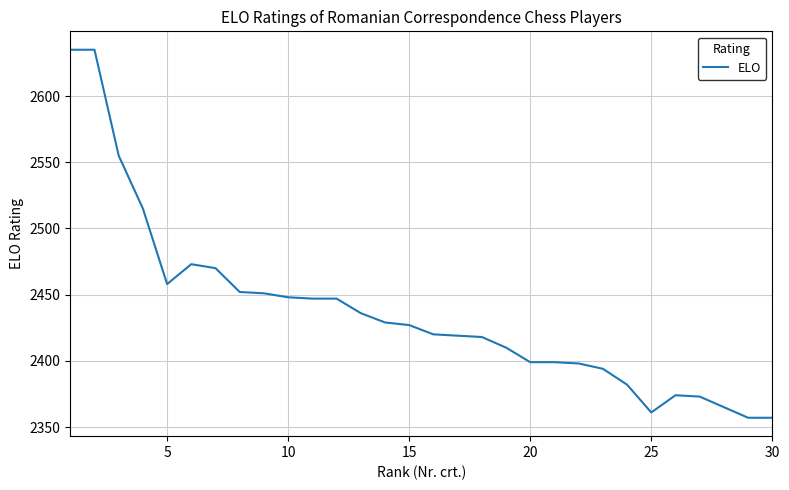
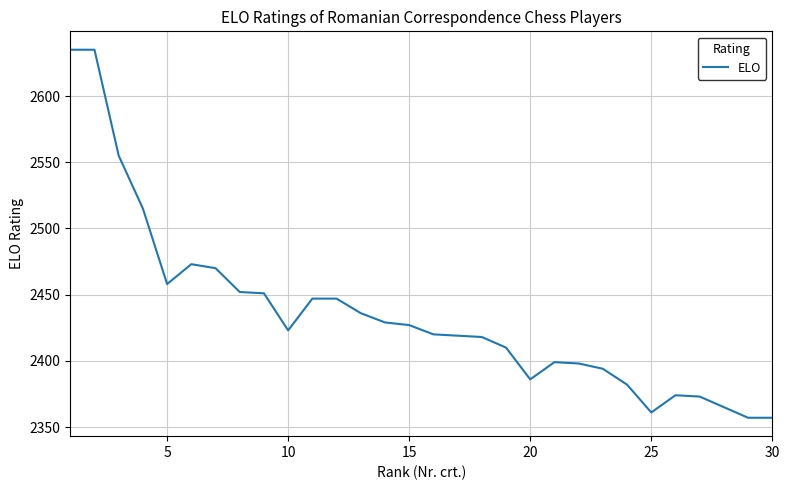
  {
    "5": 2458,
-   "10": 2448,
+   "10": 2423,
    "15": 2427,
-   "20": 2399,
+   "20": 2386,
    "25": 2361,
    "30": 2357
  }
